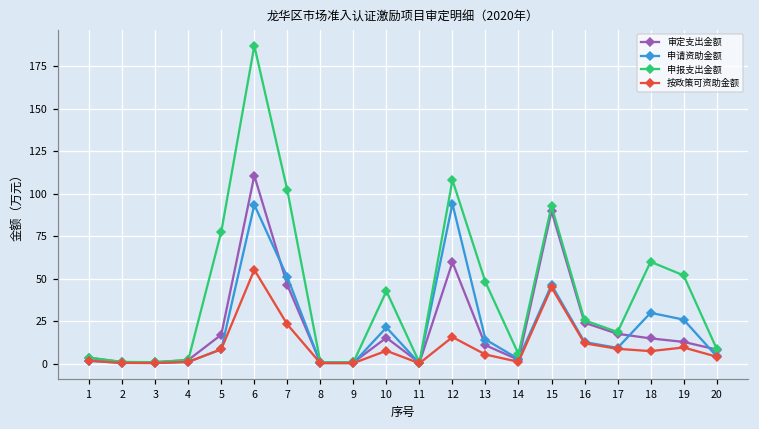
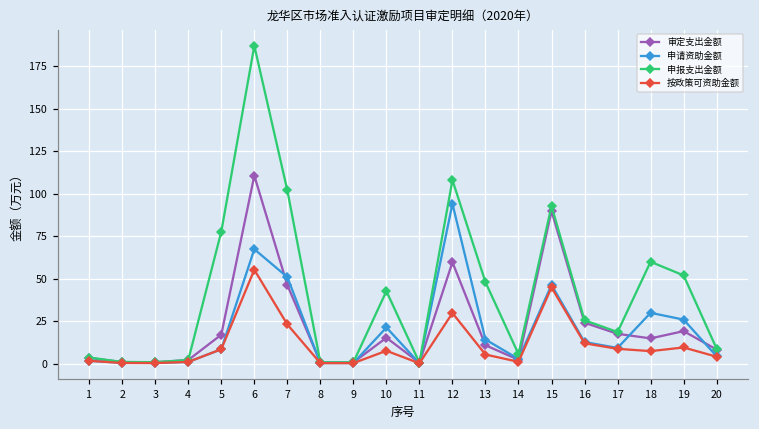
  {
    "审定支出金额": {
      "5": 17,
      "6": 111,
      "7": 46,
      "10": 15,
      "12": 60,
      "13": 11,
      "15": 90,
      "18": 15,
-     "19": 13
+     "19": 19
    },
    "申请资助金额": {
-     "6": 94,
+     "6": 67,
      "7": 51,
      "10": 21,
      "12": 94,
      "13": 14,
      "18": 30,
      "19": 26
    },
    "申报支出金额": {
      "5": 78,
      "6": 187,
      "7": 102,
      "10": 43,
      "12": 108,
      "13": 48,
      "14": 6,
      "15": 93,
      "18": 60,
      "19": 52
    },
    "按政策可资助金额": {
      "6": 55,
      "7": 23,
      "10": 8,
-     "12": 16,
+     "12": 30,
      "13": 5,
      "18": 7,
      "19": 10
    }
  }
